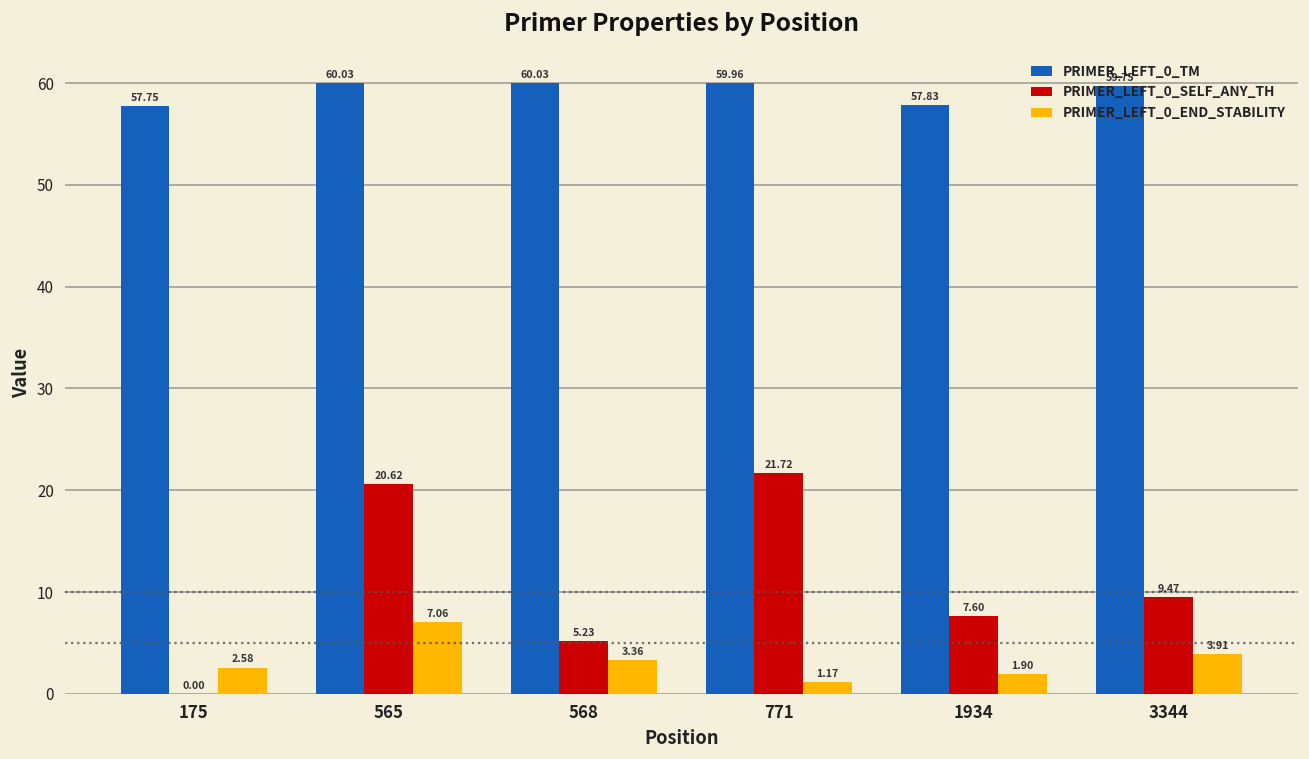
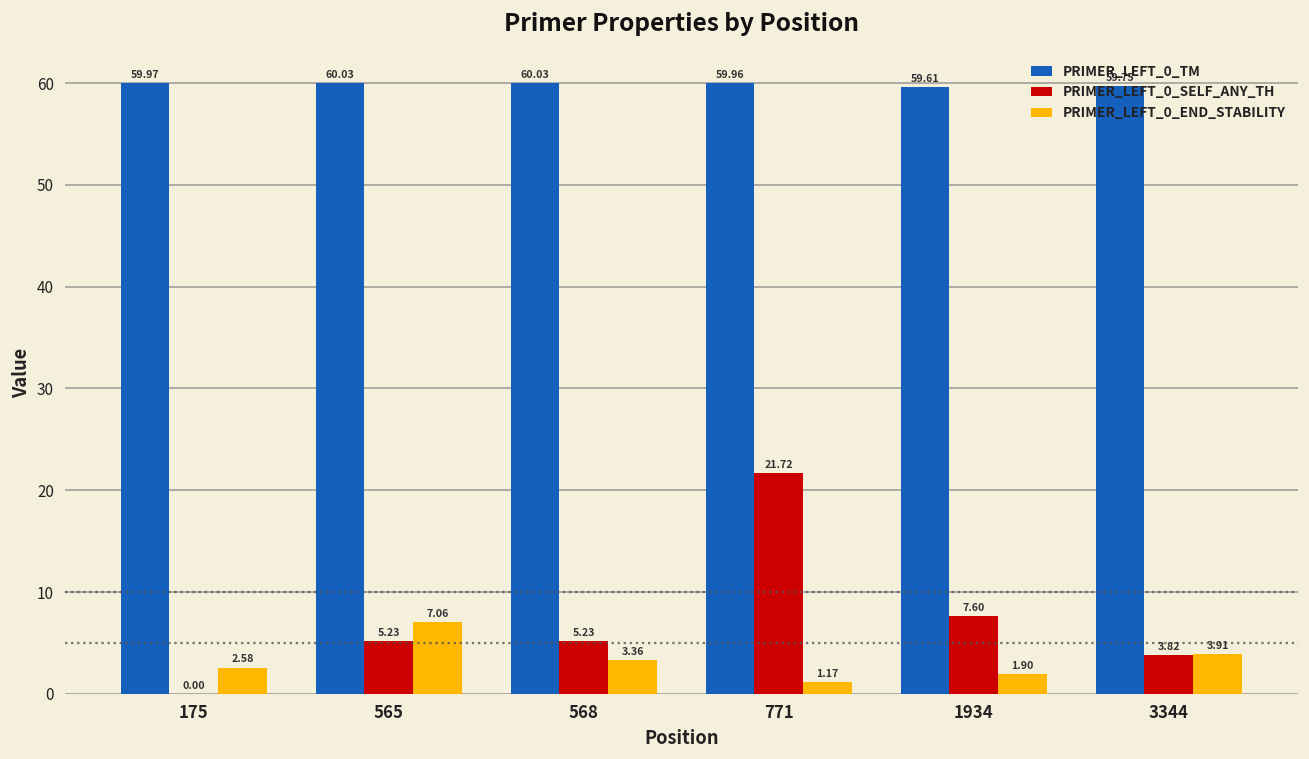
  {
    "PRIMER_LEFT_0_TM": {
-     "175": 57.75,
+     "175": 59.97,
      "565": 60.03,
      "568": 60.03,
      "771": 59.96,
-     "1934": 57.83,
+     "1934": 59.61,
      "3344": 59.75
    },
    "PRIMER_LEFT_0_SELF_ANY_TH": {
      "175": 0.00,
-     "565": 20.62,
+     "565": 5.23,
      "568": 5.23,
      "771": 21.72,
      "1934": 7.60,
-     "3344": 9.47
+     "3344": 3.82
    },
    "PRIMER_LEFT_0_END_STABILITY": {
      "175": 2.58,
      "565": 7.06,
      "568": 3.36,
      "771": 1.17,
      "1934": 1.90,
      "3344": 3.91
    }
  }
